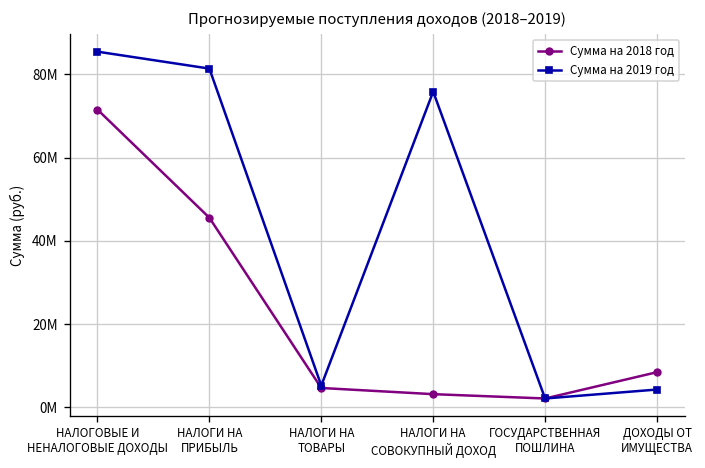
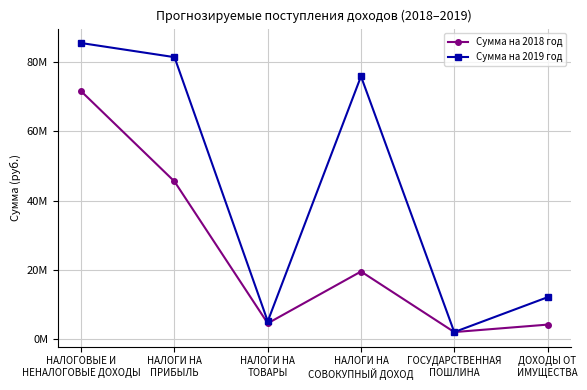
  {
    "Сумма на 2018 год": {
      "НАЛОГОВЫЕ И НЕНАЛОГОВЫЕ ДОХОДЫ": 72000000,
      "НАЛОГИ НА ПРИБЫЛЬ": 46000000,
-     "НАЛОГИ НА СОВОКУПНЫЙ ДОХОД": 3000000,
-     "ДОХОДЫ ОТ ИМУЩЕСТВА": 8000000
+     "НАЛОГИ НА СОВОКУПНЫЙ ДОХОД": 20000000,
+     "ДОХОДЫ ОТ ИМУЩЕСТВА": 4000000
    },
    "Сумма на 2019 год": {
      "НАЛОГОВЫЕ И НЕНАЛОГОВЫЕ ДОХОДЫ": 85000000,
      "НАЛОГИ НА ПРИБЫЛЬ": 81000000,
      "НАЛОГИ НА СОВОКУПНЫЙ ДОХОД": 76000000,
-     "ДОХОДЫ ОТ ИМУЩЕСТВА": 4000000
+     "ДОХОДЫ ОТ ИМУЩЕСТВА": 12000000
    }
  }
